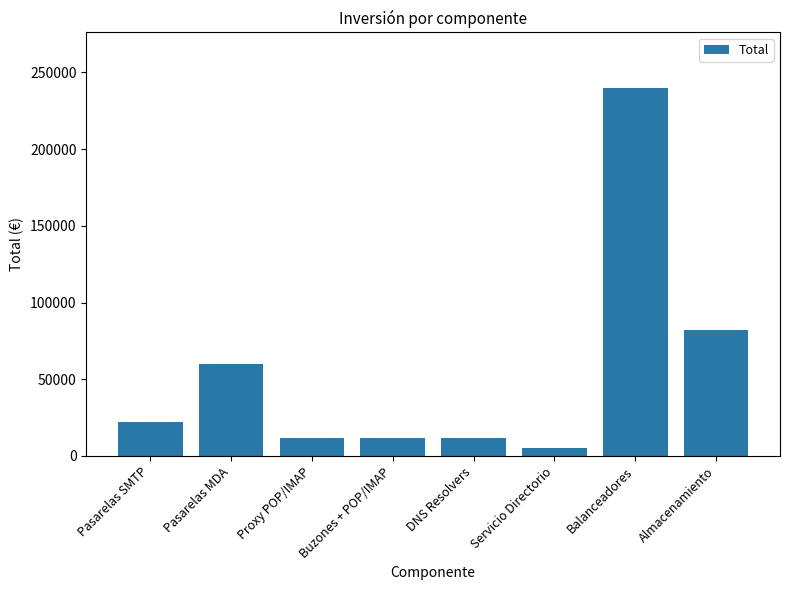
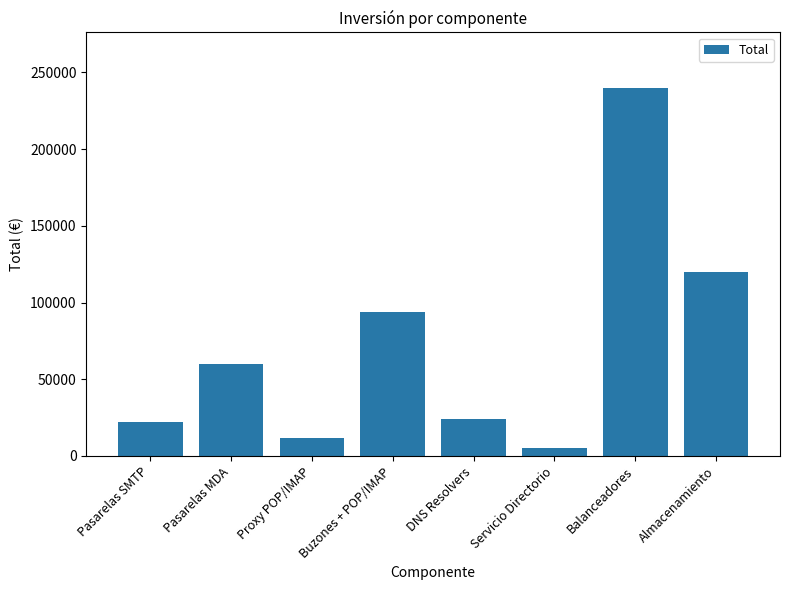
  {
    "Pasarelas SMTP": 22000,
    "Pasarelas MDA": 60000,
    "Proxy POP/IMAP": 12000,
-   "Buzones + POP/IMAP": 12000,
-   "DNS Resolvers": 12000,
+   "Buzones + POP/IMAP": 94000,
+   "DNS Resolvers": 24000,
    "Servicio Directorio": 5000,
    "Balanceadores": 240000,
-   "Almacenamiento": 82000
+   "Almacenamiento": 120000
  }
